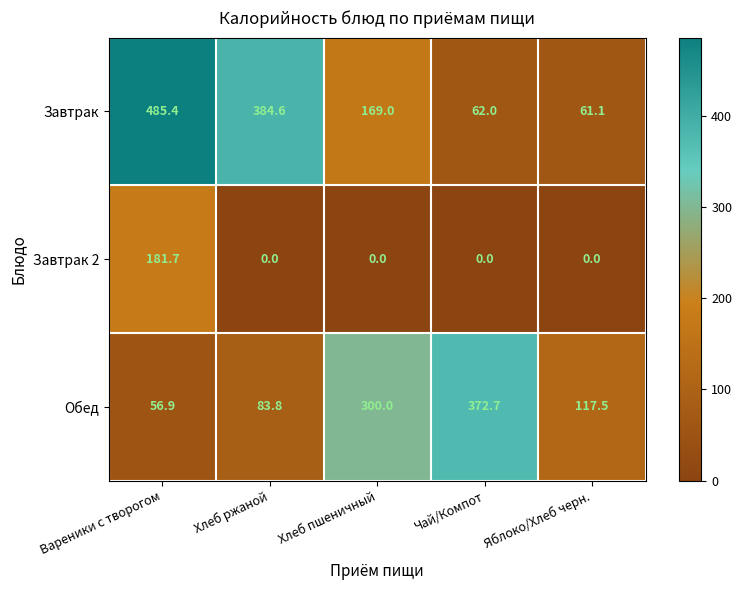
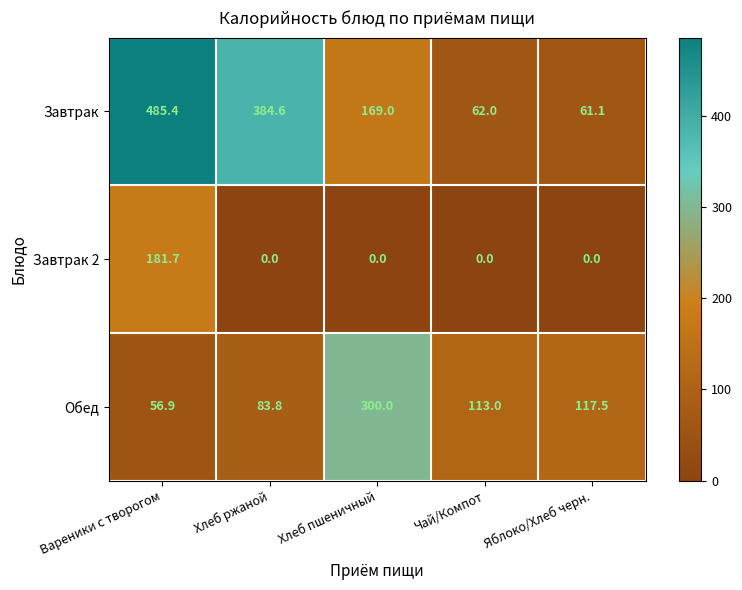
  {
    "Завтрак": {
      "Вареники с творогом": 485.4,
      "Хлеб ржаной": 384.6,
      "Хлеб пшеничный": 169.0,
      "Чай/Компот": 62.0,
      "Яблоко/Хлеб черн.": 61.1
    },
    "Завтрак 2": {
      "Вареники с творогом": 181.7,
      "Хлеб ржаной": 0.0,
      "Хлеб пшеничный": 0.0,
      "Чай/Компот": 0.0,
      "Яблоко/Хлеб черн.": 0.0
    },
    "Обед": {
      "Вареники с творогом": 56.9,
      "Хлеб ржаной": 83.8,
      "Хлеб пшеничный": 300.0,
-     "Чай/Компот": 372.7,
+     "Чай/Компот": 113.0,
      "Яблоко/Хлеб черн.": 117.5
    }
  }
